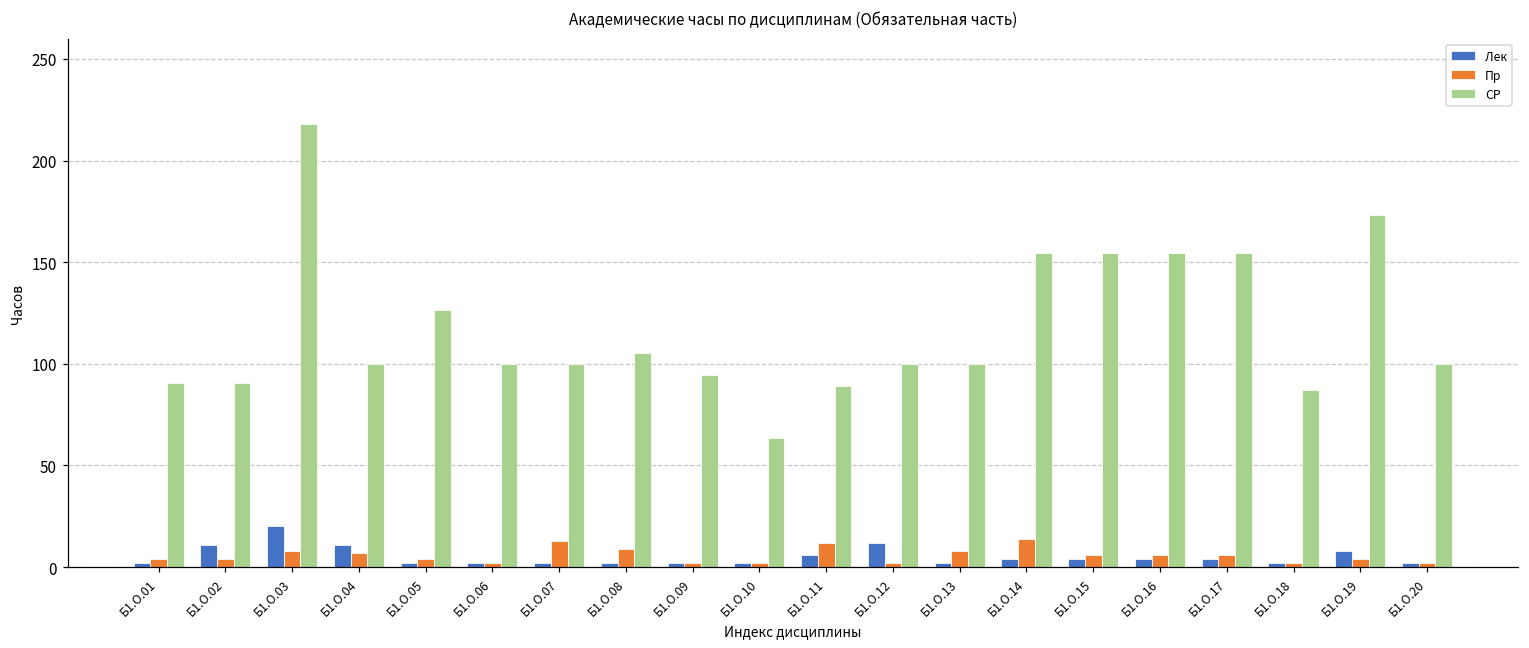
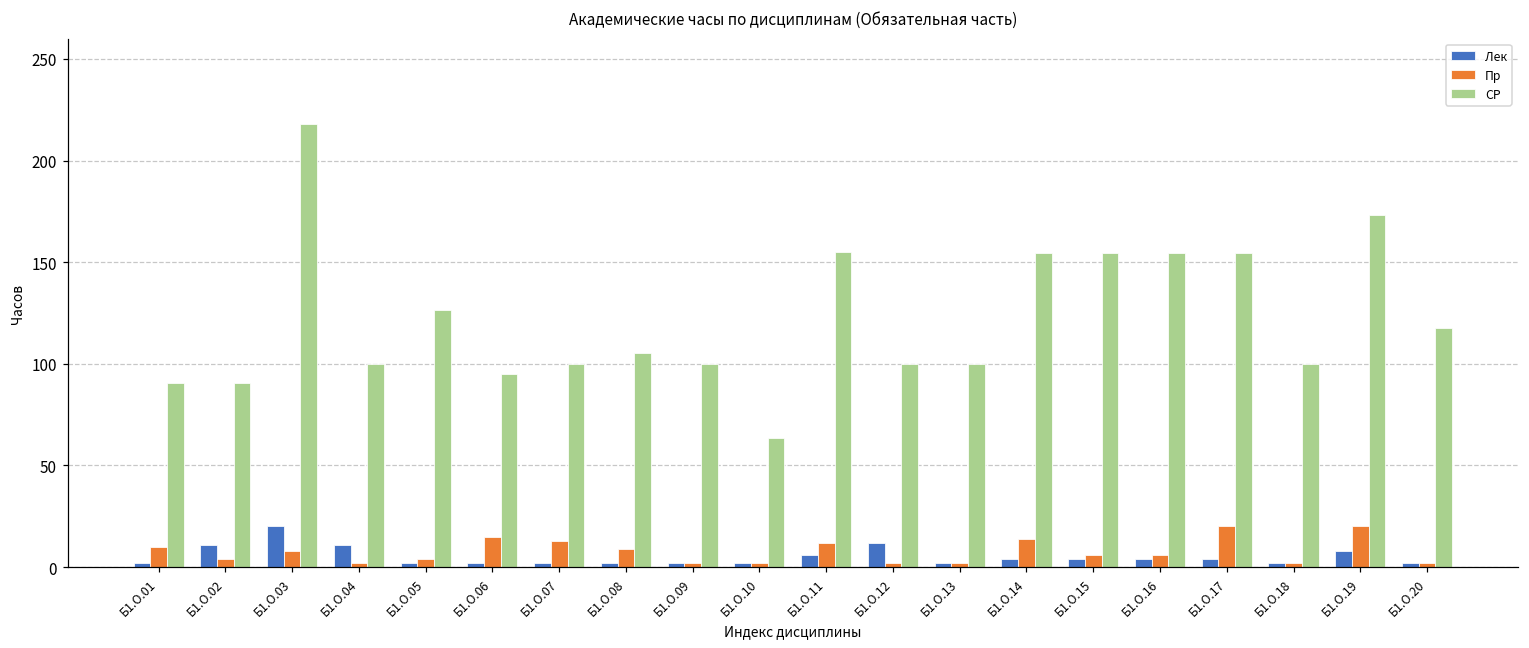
  {
    "Лек": {
      "Б1.О.01": 2,
      "Б1.О.02": 11,
      "Б1.О.03": 20,
      "Б1.О.04": 11,
      "Б1.О.05": 2,
      "Б1.О.06": 2,
      "Б1.О.07": 2,
      "Б1.О.08": 2,
      "Б1.О.09": 2,
      "Б1.О.10": 2,
      "Б1.О.11": 6,
      "Б1.О.12": 12,
      "Б1.О.13": 2,
      "Б1.О.14": 4,
      "Б1.О.15": 4,
      "Б1.О.16": 4,
      "Б1.О.17": 4,
      "Б1.О.18": 2,
      "Б1.О.19": 8,
      "Б1.О.20": 2
    },
    "Пр": {
-     "Б1.О.01": 4,
+     "Б1.О.01": 10,
      "Б1.О.02": 4,
      "Б1.О.03": 8,
-     "Б1.О.04": 7,
+     "Б1.О.04": 2,
      "Б1.О.05": 4,
-     "Б1.О.06": 2,
+     "Б1.О.06": 15,
      "Б1.О.07": 13,
      "Б1.О.08": 9,
      "Б1.О.09": 2,
      "Б1.О.10": 2,
      "Б1.О.11": 12,
      "Б1.О.12": 2,
-     "Б1.О.13": 8,
+     "Б1.О.13": 2,
      "Б1.О.14": 14,
      "Б1.О.15": 6,
      "Б1.О.16": 6,
-     "Б1.О.17": 6,
+     "Б1.О.17": 20,
      "Б1.О.18": 2,
-     "Б1.О.19": 4,
+     "Б1.О.19": 20,
      "Б1.О.20": 2
    },
    "СР": {
      "Б1.О.01": 91,
      "Б1.О.02": 91,
      "Б1.О.03": 218,
      "Б1.О.04": 100,
      "Б1.О.05": 127,
-     "Б1.О.06": 100,
+     "Б1.О.06": 95,
      "Б1.О.07": 100,
      "Б1.О.08": 105,
-     "Б1.О.09": 95,
+     "Б1.О.09": 100,
      "Б1.О.10": 64,
-     "Б1.О.11": 89,
+     "Б1.О.11": 155,
      "Б1.О.12": 100,
      "Б1.О.13": 100,
      "Б1.О.14": 154,
      "Б1.О.15": 154,
      "Б1.О.16": 154,
      "Б1.О.17": 154,
-     "Б1.О.18": 87,
+     "Б1.О.18": 100,
      "Б1.О.19": 173,
-     "Б1.О.20": 100
+     "Б1.О.20": 117
    }
  }
